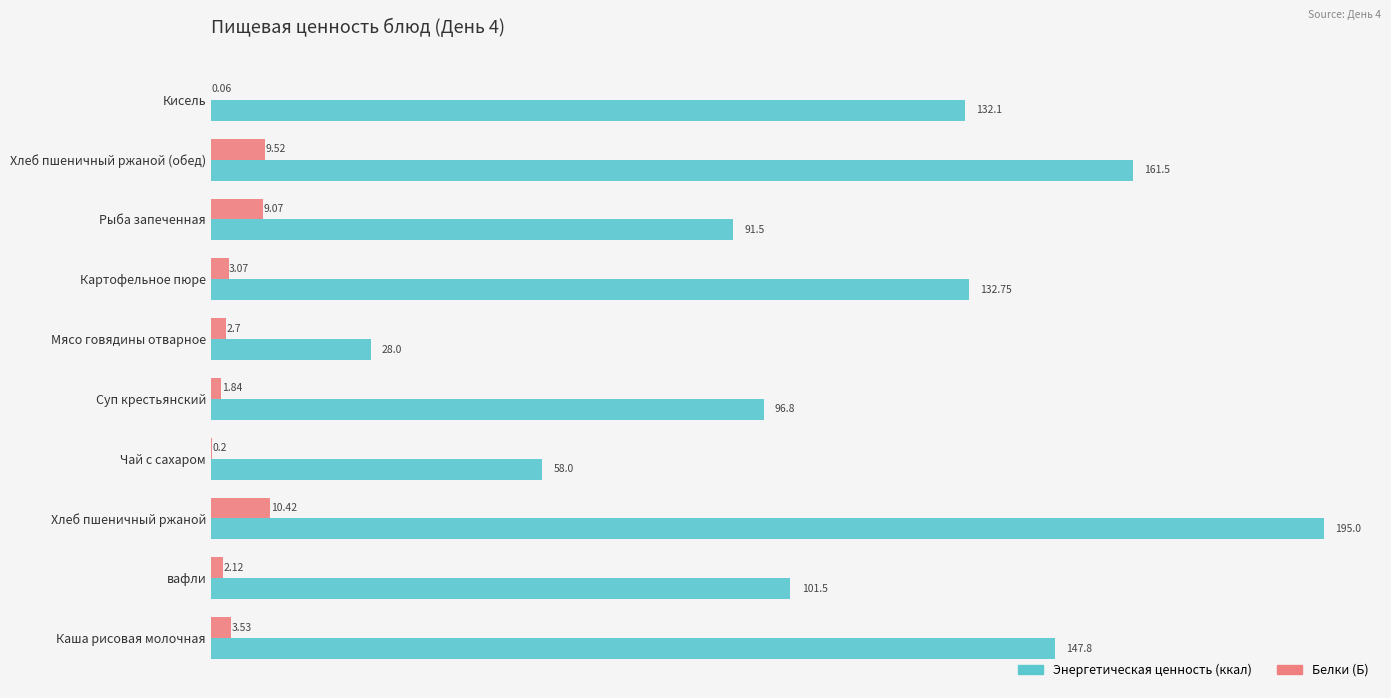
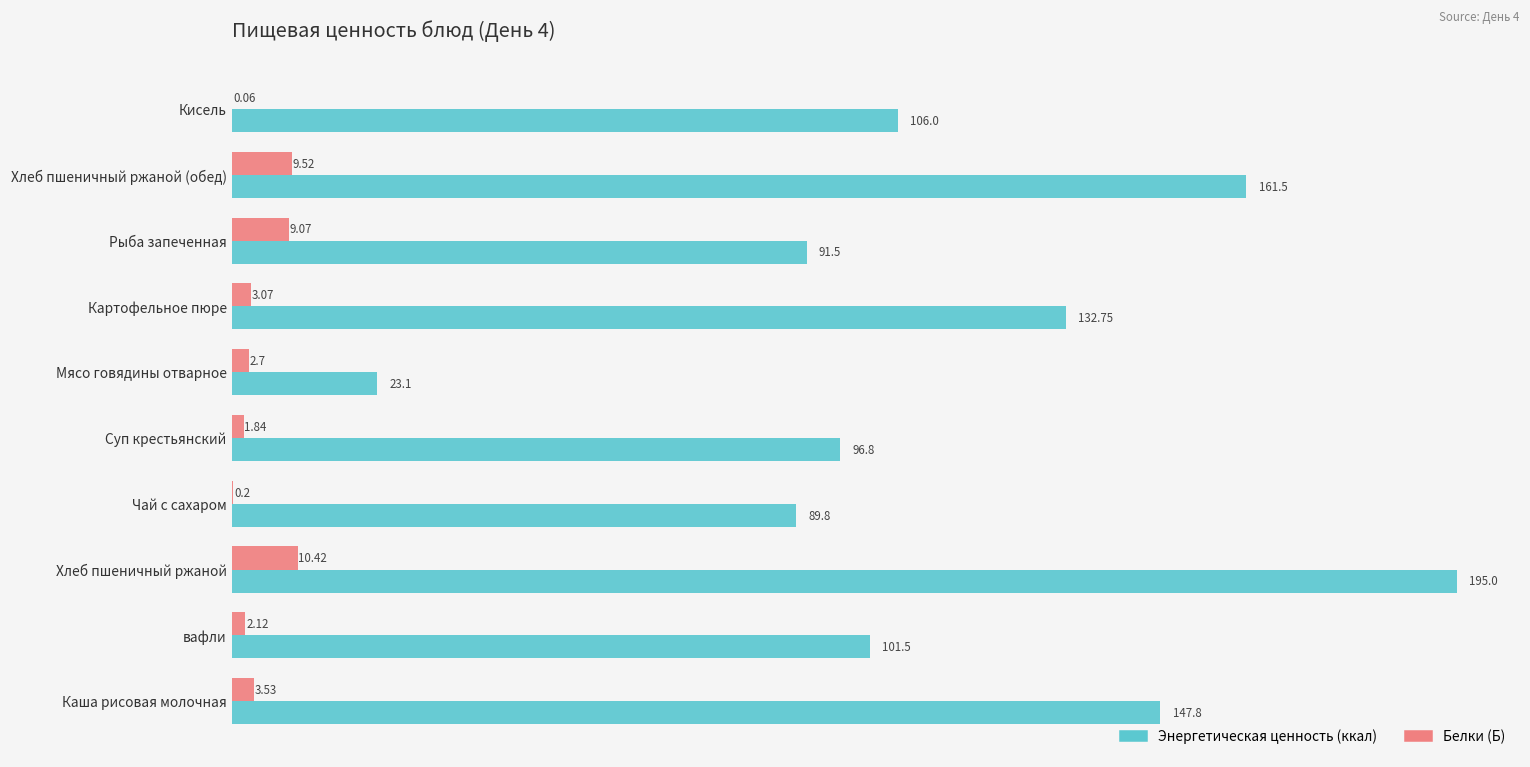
  {
    "Энергетическая ценность (ккал)": {
-     "Кисель": 132.1,
+     "Кисель": 106.0,
      "Хлеб пшеничный ржаной (обед)": 161.5,
      "Рыба запеченная": 91.5,
      "Картофельное пюре": 132.75,
-     "Мясо говядины отварное": 28.0,
+     "Мясо говядины отварное": 23.1,
      "Суп крестьянский": 96.8,
-     "Чай с сахаром": 58.0,
+     "Чай с сахаром": 89.8,
      "Хлеб пшеничный ржаной": 195.0,
      "вафли": 101.5,
      "Каша рисовая молочная": 147.8
    },
    "Белки (Б)": {
      "Кисель": 0.06,
      "Хлеб пшеничный ржаной (обед)": 9.52,
      "Рыба запеченная": 9.07,
      "Картофельное пюре": 3.07,
      "Мясо говядины отварное": 2.7,
      "Суп крестьянский": 1.84,
      "Чай с сахаром": 0.2,
      "Хлеб пшеничный ржаной": 10.42,
      "вафли": 2.12,
      "Каша рисовая молочная": 3.53
    }
  }
